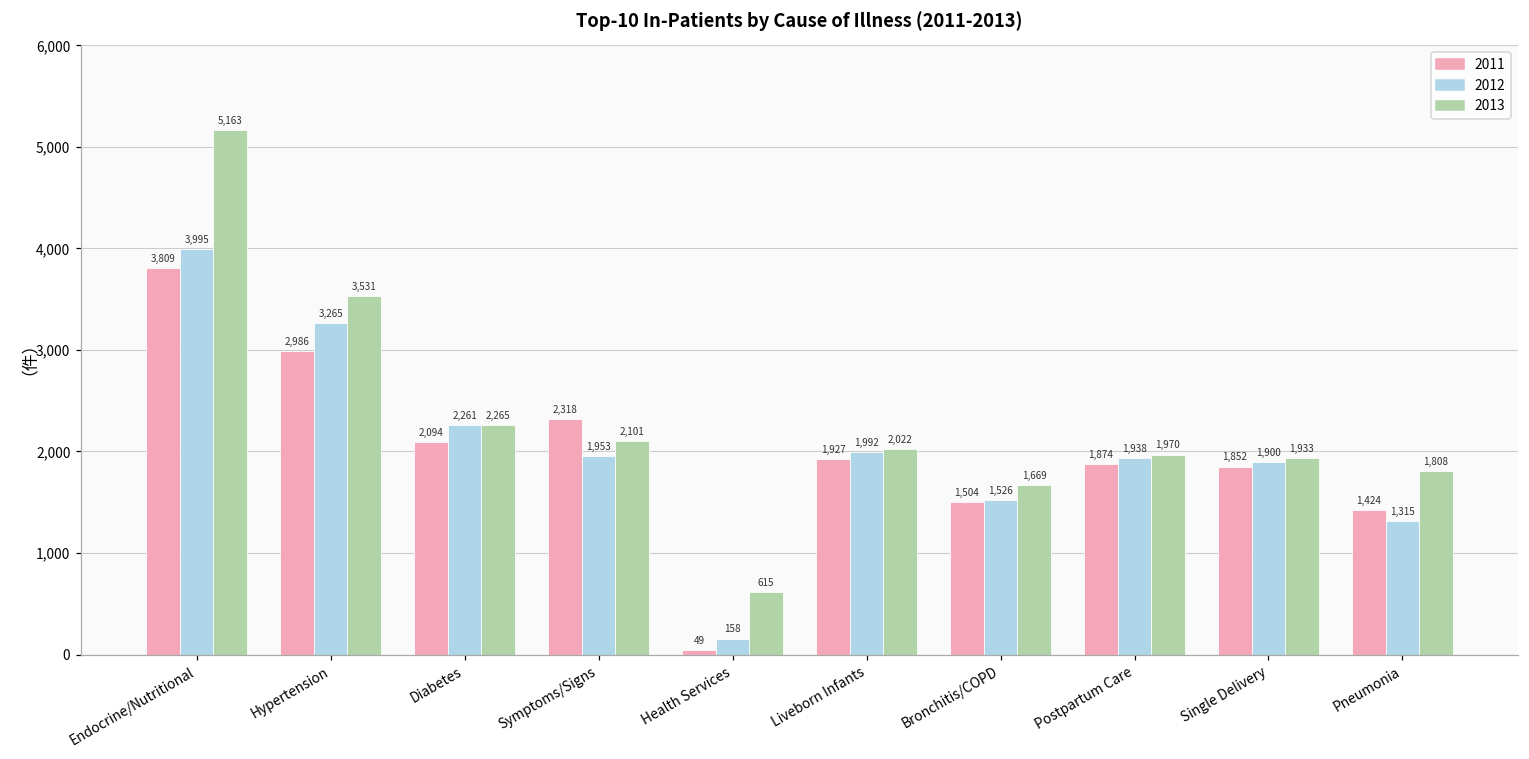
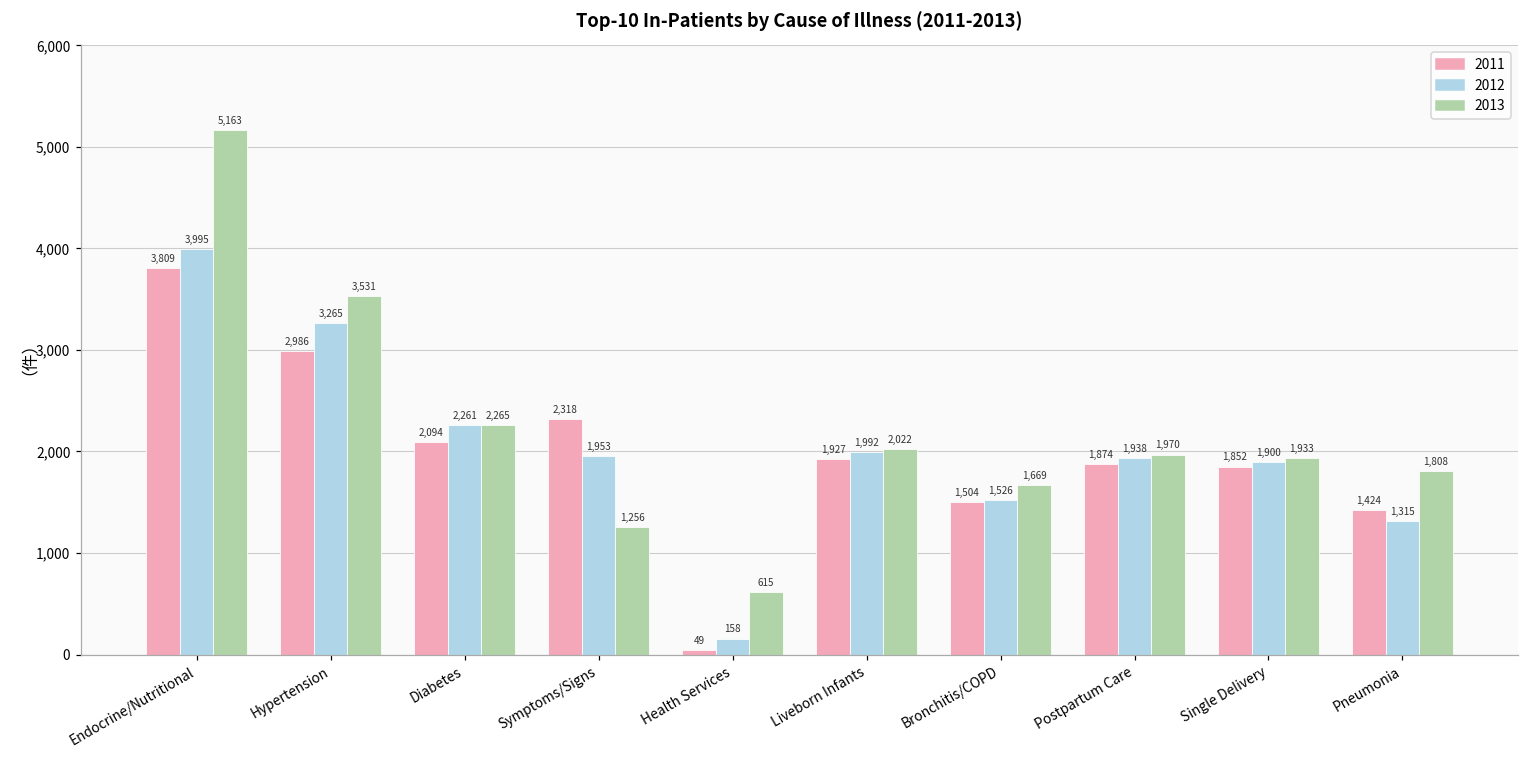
  {
    "2011": {
      "Endocrine/Nutritional": "3,809",
      "Hypertension": "2,986",
      "Diabetes": "2,094",
      "Symptoms/Signs": "2,318",
      "Health Services": "49",
      "Liveborn Infants": "1,927",
      "Bronchitis/COPD": "1,504",
      "Postpartum Care": "1,874",
      "Single Delivery": "1,852",
      "Pneumonia": "1,424"
    },
    "2012": {
      "Endocrine/Nutritional": "3,995",
      "Hypertension": "3,265",
      "Diabetes": "2,261",
      "Symptoms/Signs": "1,953",
      "Health Services": "158",
      "Liveborn Infants": "1,992",
      "Bronchitis/COPD": "1,526",
      "Postpartum Care": "1,938",
      "Single Delivery": "1,900",
      "Pneumonia": "1,315"
    },
    "2013": {
      "Endocrine/Nutritional": "5,163",
      "Hypertension": "3,531",
      "Diabetes": "2,265",
-     "Symptoms/Signs": "2,101",
+     "Symptoms/Signs": "1,256",
      "Health Services": "615",
      "Liveborn Infants": "2,022",
      "Bronchitis/COPD": "1,669",
      "Postpartum Care": "1,970",
      "Single Delivery": "1,933",
      "Pneumonia": "1,808"
    }
  }
